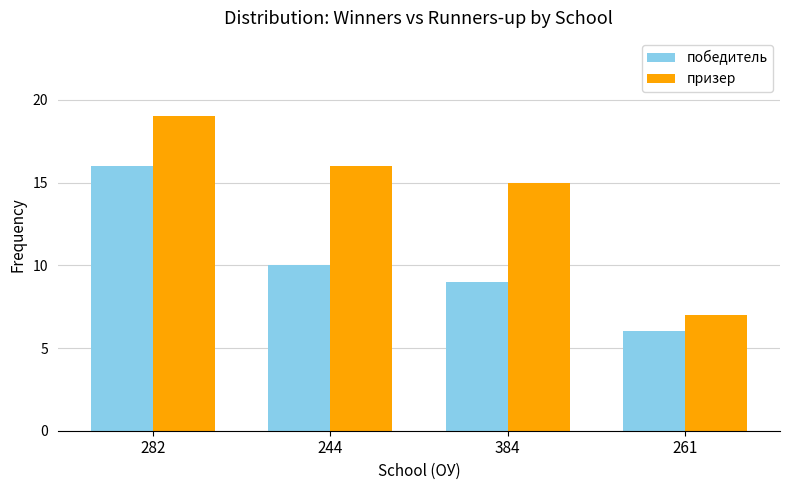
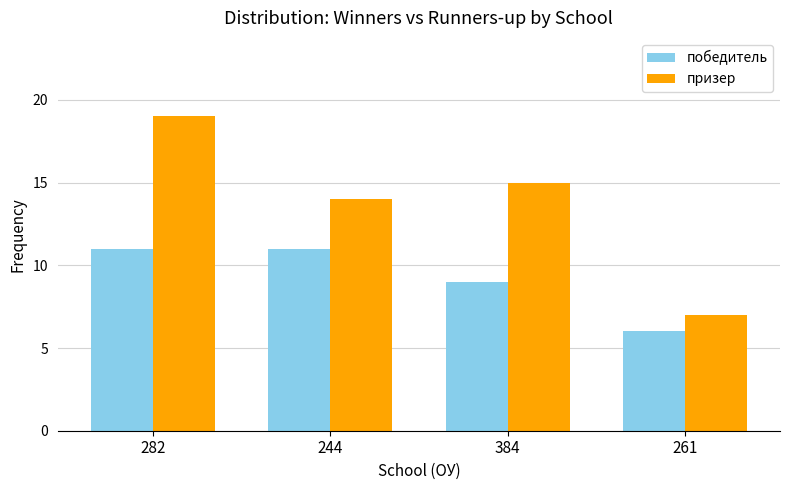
  {
    "победитель": {
-     "282": 16,
-     "244": 10,
+     "282": 11,
+     "244": 11,
      "384": 9,
      "261": 6
    },
    "призер": {
      "282": 19,
-     "244": 16,
+     "244": 14,
      "384": 15,
      "261": 7
    }
  }
